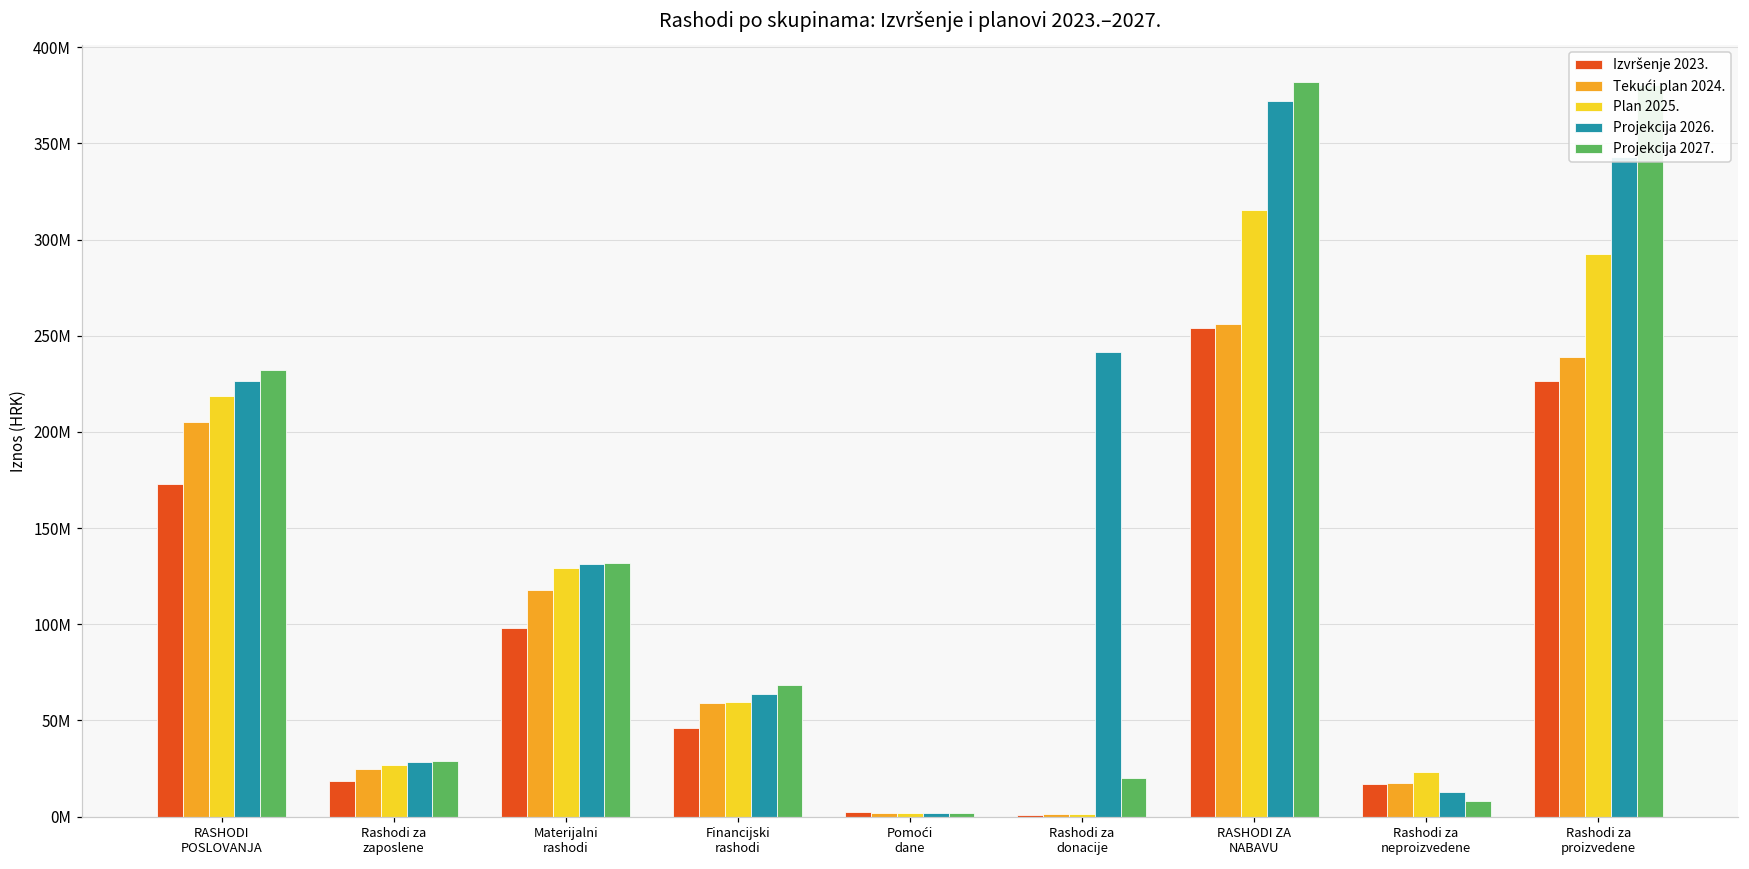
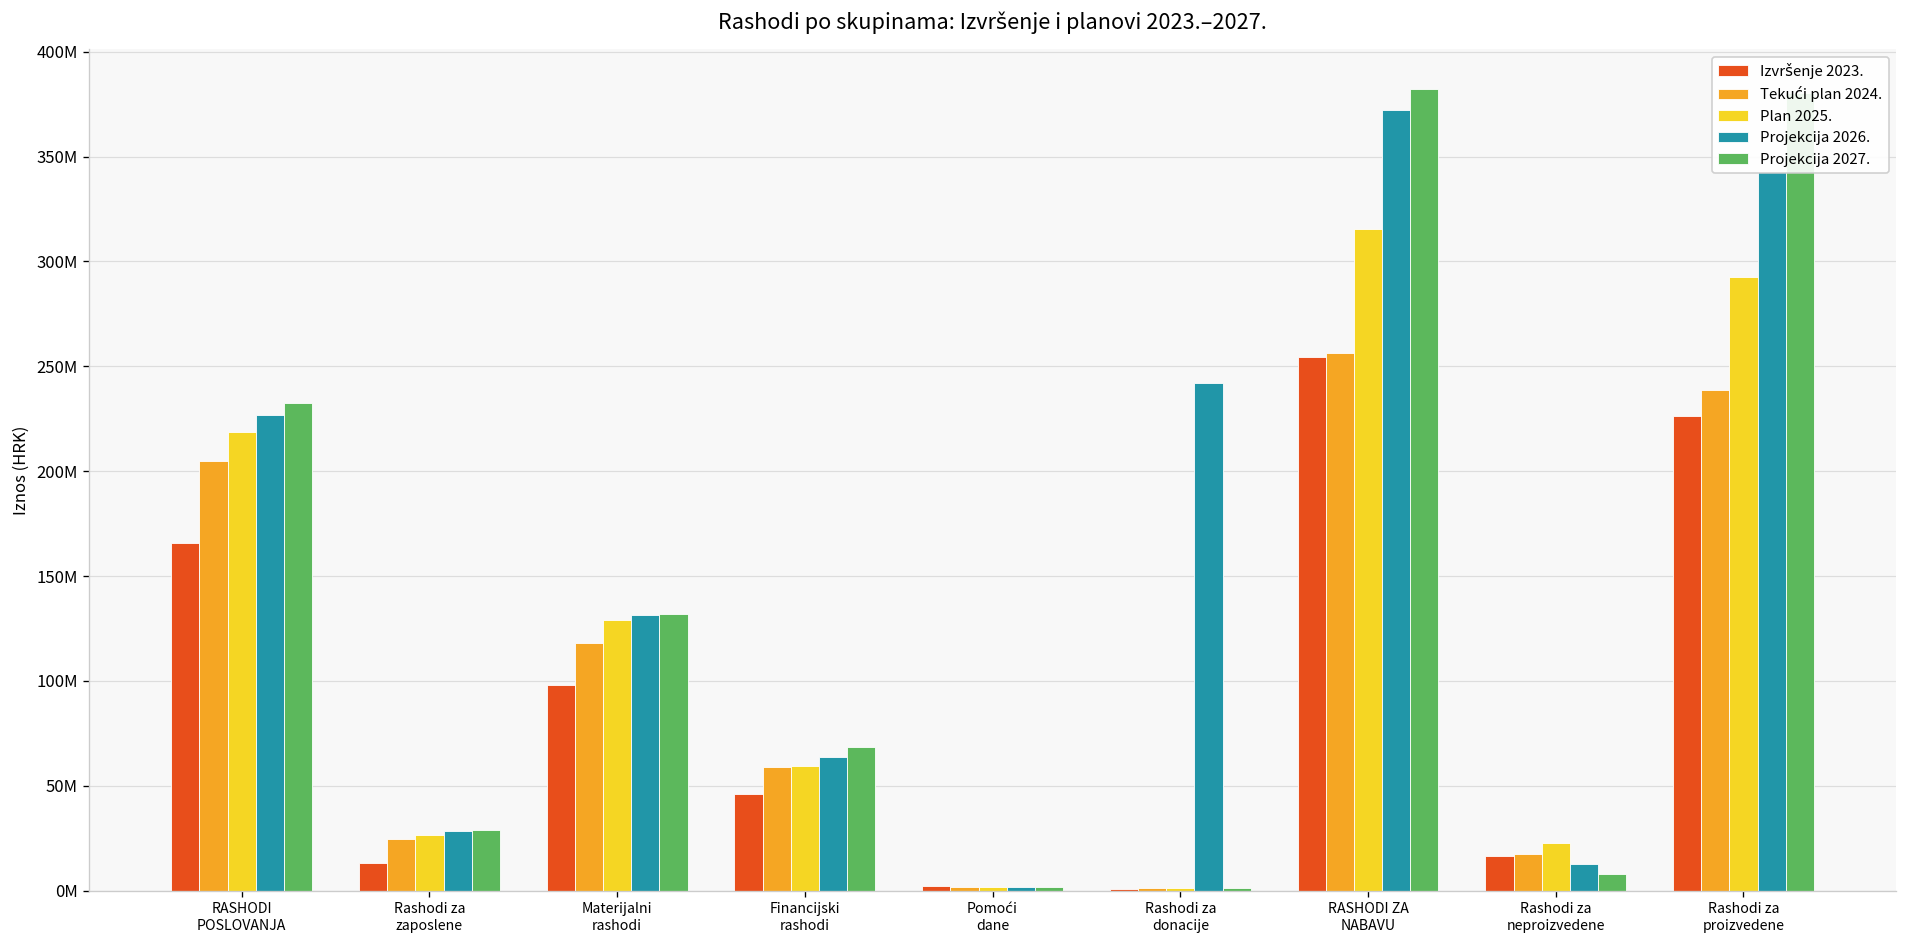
  {
    "Izvršenje 2023.": {
-     "RASHODI POSLOVANJA": 173000000,
-     "Rashodi za zaposlene": 19000000,
+     "RASHODI POSLOVANJA": 166000000,
+     "Rashodi za zaposlene": 13000000,
      "Materijalni rashodi": 98000000,
      "Financijski rashodi": 46000000,
      "Pomoći dane": 2000000,
      "RASHODI ZA NABAVU": 254000000,
      "Rashodi za neproizvedene": 17000000,
      "Rashodi za proizvedene": 226000000
    },
    "Projekcija 2026.": {
      "RASHODI POSLOVANJA": 227000000,
      "Rashodi za zaposlene": 28000000,
      "Materijalni rashodi": 131000000,
      "Financijski rashodi": 64000000,
      "Pomoći dane": 2000000,
      "Rashodi za donacije": 242000000,
      "RASHODI ZA NABAVU": 372000000,
      "Rashodi za neproizvedene": 13000000
    },
    "Projekcija 2027.": {
      "RASHODI POSLOVANJA": 232000000,
      "Rashodi za zaposlene": 29000000,
      "Materijalni rashodi": 132000000,
      "Financijski rashodi": 68000000,
      "Pomoći dane": 2000000,
-     "Rashodi za donacije": 20000000,
+     "Rashodi za donacije": 1000000,
      "RASHODI ZA NABAVU": 382000000,
      "Rashodi za neproizvedene": 8000000
    }
  }
